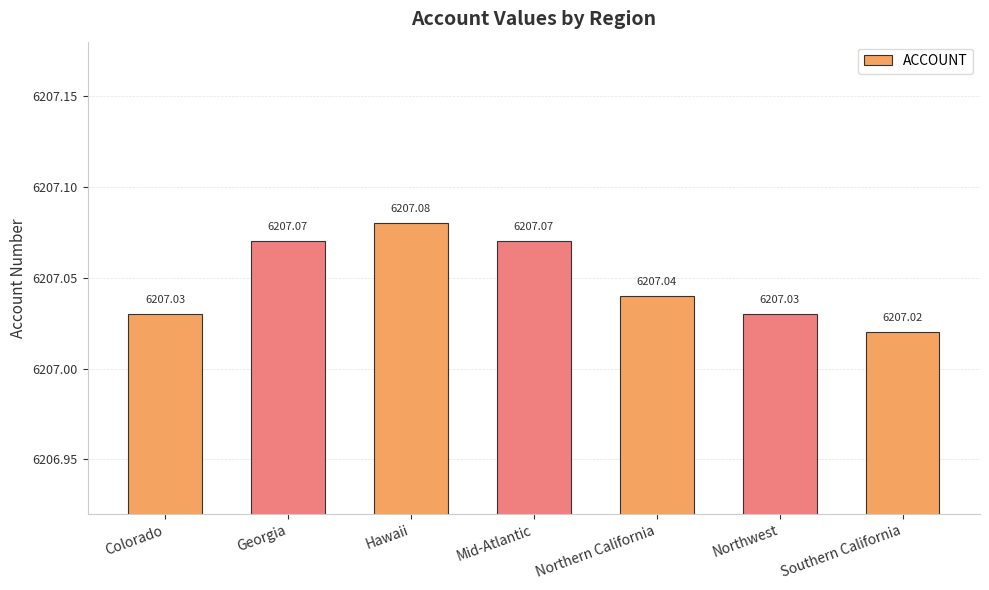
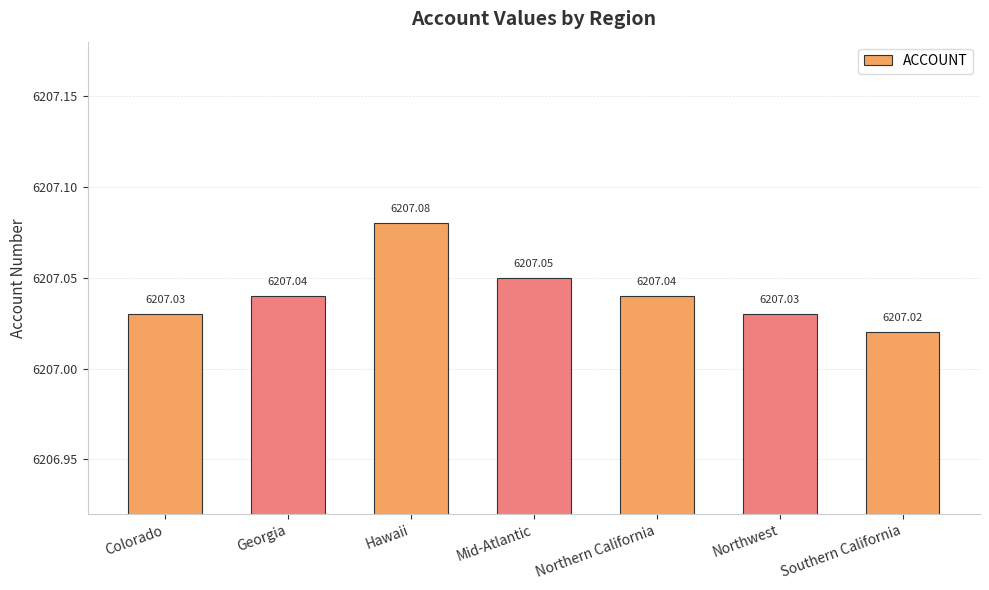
  {
    "Colorado": 6207.03,
-   "Georgia": 6207.07,
+   "Georgia": 6207.04,
    "Hawaii": 6207.08,
-   "Mid-Atlantic": 6207.07,
+   "Mid-Atlantic": 6207.05,
    "Northern California": 6207.04,
    "Northwest": 6207.03,
    "Southern California": 6207.02
  }
